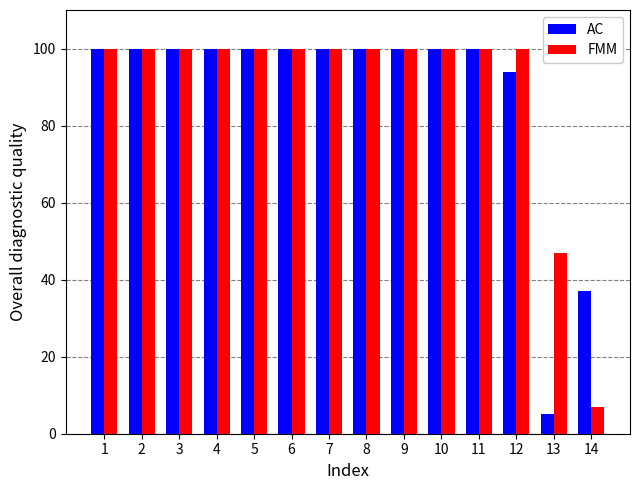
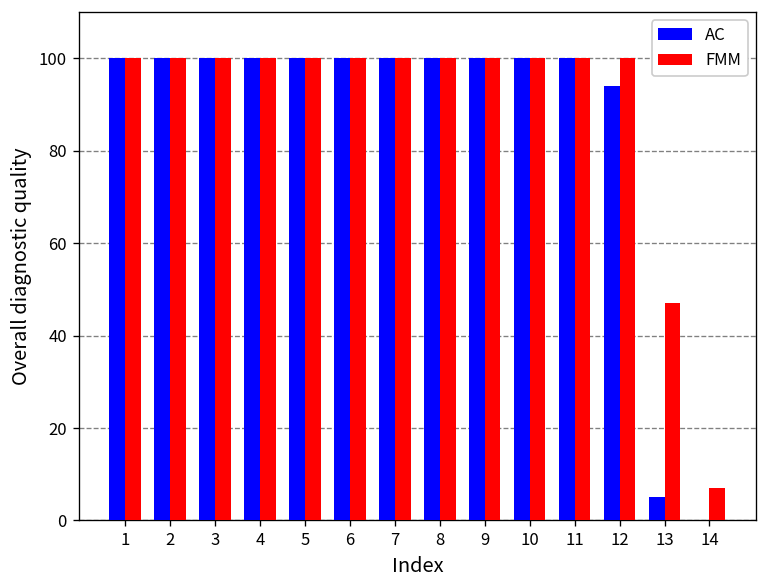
  {
    "AC": {
      "1": 100,
      "2": 100,
      "3": 100,
      "4": 100,
      "5": 100,
      "6": 100,
      "7": 100,
      "8": 100,
      "9": 100,
      "10": 100,
      "11": 100,
      "12": 94,
      "13": 5,
-     "14": 37
+     "14": 0
    },
    "FMM": {
      "1": 100,
      "2": 100,
      "3": 100,
      "4": 100,
      "5": 100,
      "6": 100,
      "7": 100,
      "8": 100,
      "9": 100,
      "10": 100,
      "11": 100,
      "12": 100,
      "13": 47,
      "14": 7
    }
  }
